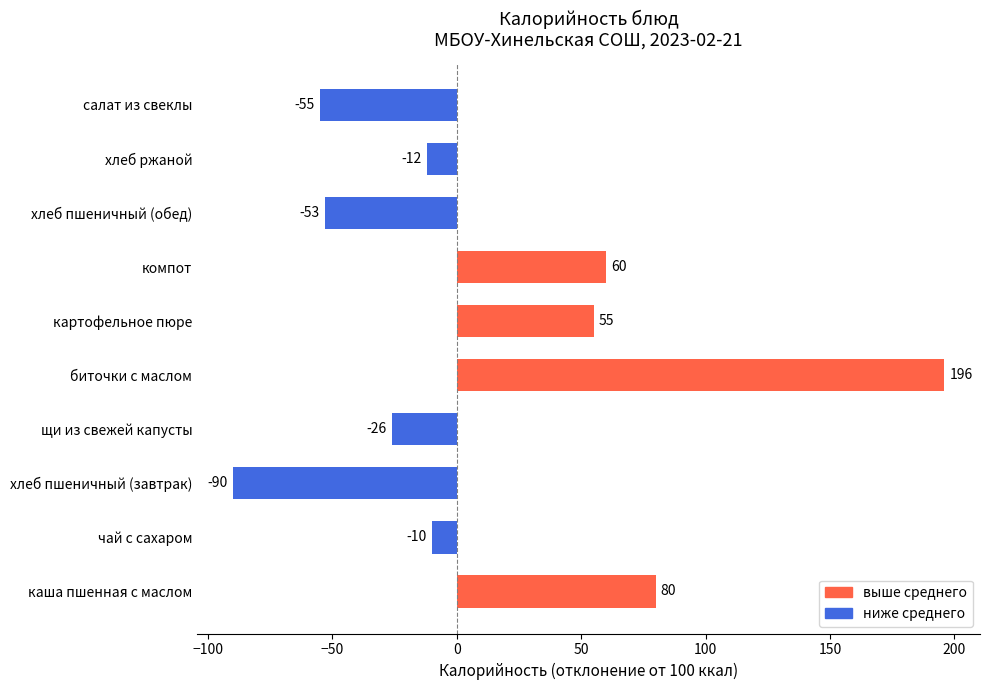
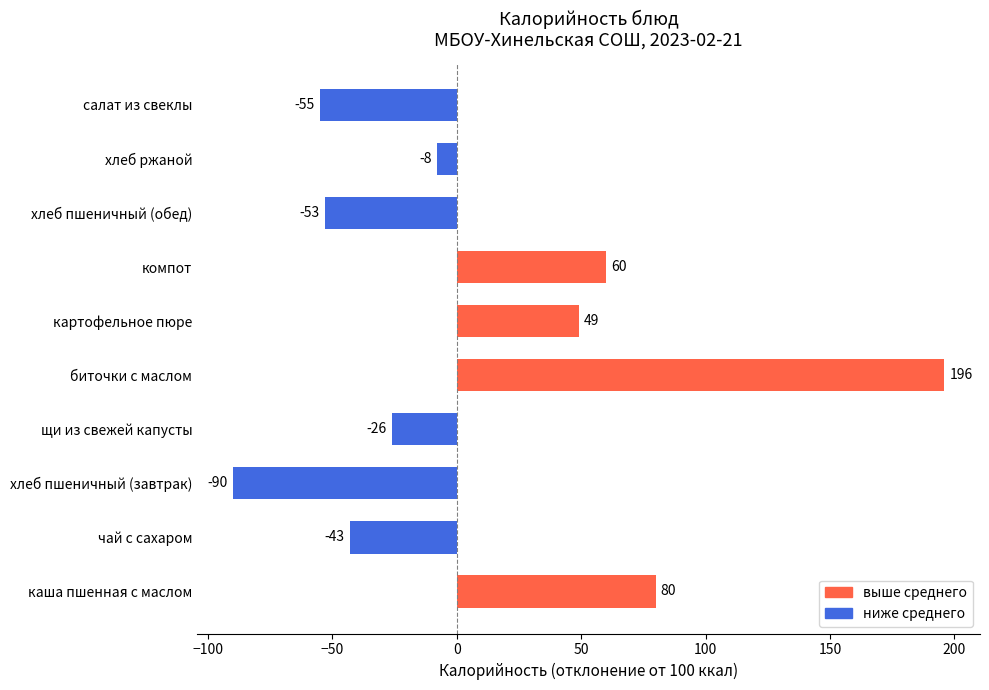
  {
    "салат из свеклы": -55,
-   "хлеб ржаной": -12,
+   "хлеб ржаной": -8,
    "хлеб пшеничный (обед)": -53,
    "компот": 60,
-   "картофельное пюре": 55,
+   "картофельное пюре": 49,
    "биточки с маслом": 196,
    "щи из свежей капусты": -26,
    "хлеб пшеничный (завтрак)": -90,
-   "чай с сахаром": -10,
+   "чай с сахаром": -43,
    "каша пшенная с маслом": 80
  }
